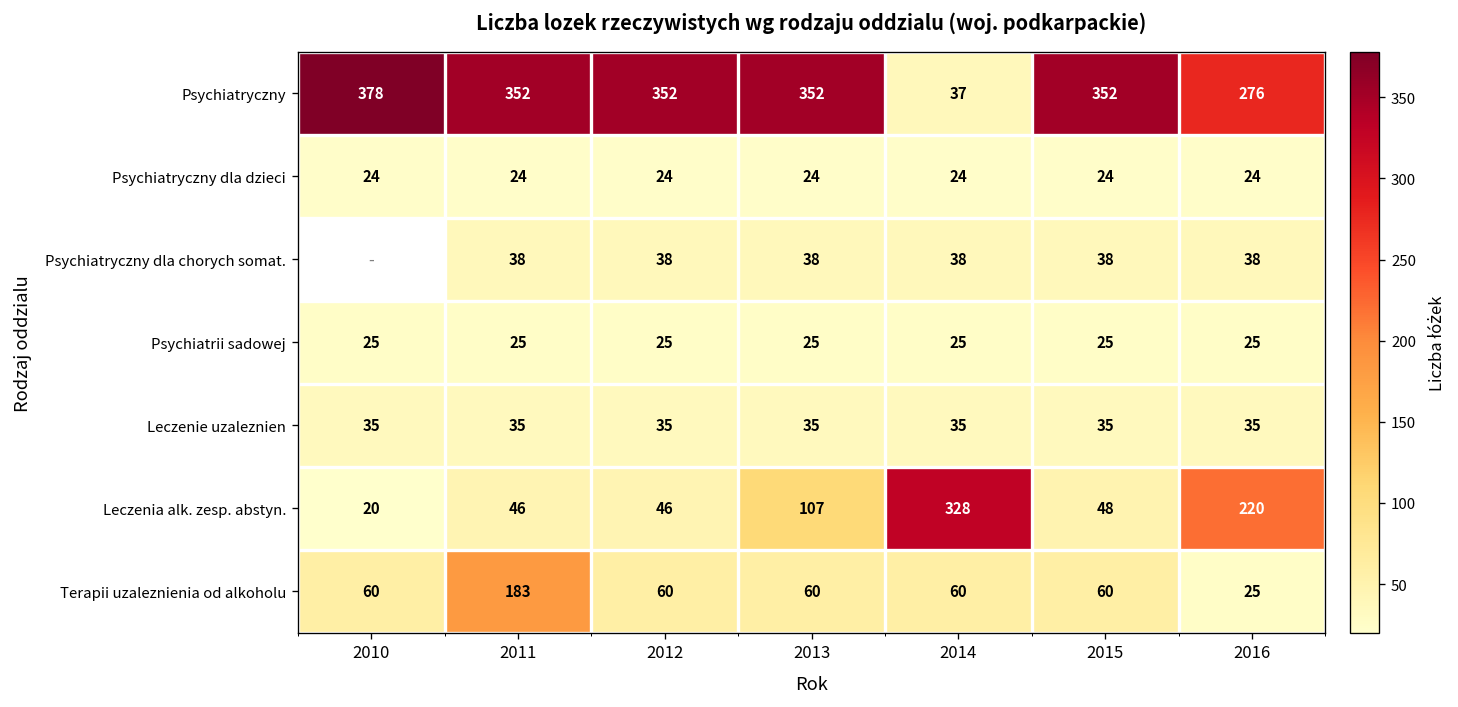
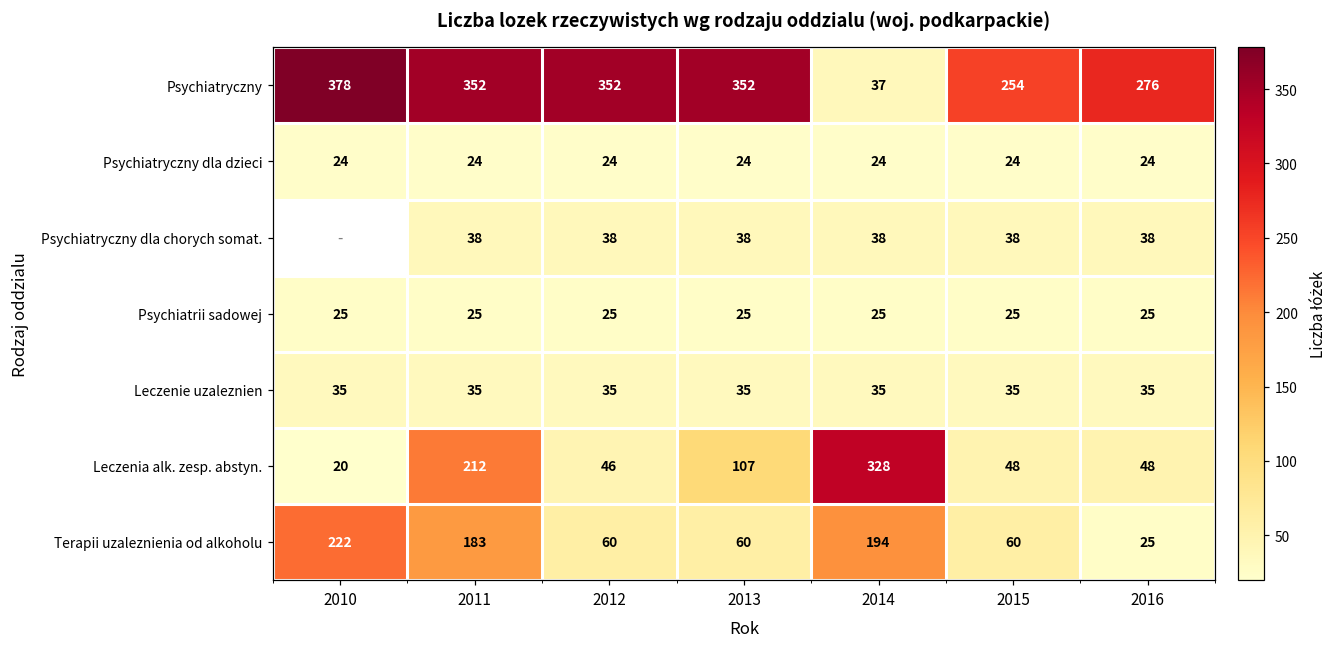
  {
    "Psychiatryczny": {
      "2010": 378,
      "2011": 352,
      "2012": 352,
      "2013": 352,
      "2014": 37,
-     "2015": 352,
+     "2015": 254,
      "2016": 276
    },
    "Psychiatryczny dla dzieci": {
      "2010": 24,
      "2011": 24,
      "2012": 24,
      "2013": 24,
      "2014": 24,
      "2015": 24,
      "2016": 24
    },
    "Psychiatryczny dla chorych somat.": {
      "2011": 38,
      "2012": 38,
      "2013": 38,
      "2014": 38,
      "2015": 38,
      "2016": 38
    },
    "Psychiatrii sadowej": {
      "2010": 25,
      "2011": 25,
      "2012": 25,
      "2013": 25,
      "2014": 25,
      "2015": 25,
      "2016": 25
    },
    "Leczenie uzaleznien": {
      "2010": 35,
      "2011": 35,
      "2012": 35,
      "2013": 35,
      "2014": 35,
      "2015": 35,
      "2016": 35
    },
    "Leczenia alk. zesp. abstyn.": {
      "2010": 20,
-     "2011": 46,
+     "2011": 212,
      "2012": 46,
      "2013": 107,
      "2014": 328,
      "2015": 48,
-     "2016": 220
+     "2016": 48
    },
    "Terapii uzaleznienia od alkoholu": {
-     "2010": 60,
+     "2010": 222,
      "2011": 183,
      "2012": 60,
      "2013": 60,
-     "2014": 60,
+     "2014": 194,
      "2015": 60,
      "2016": 25
    }
  }
